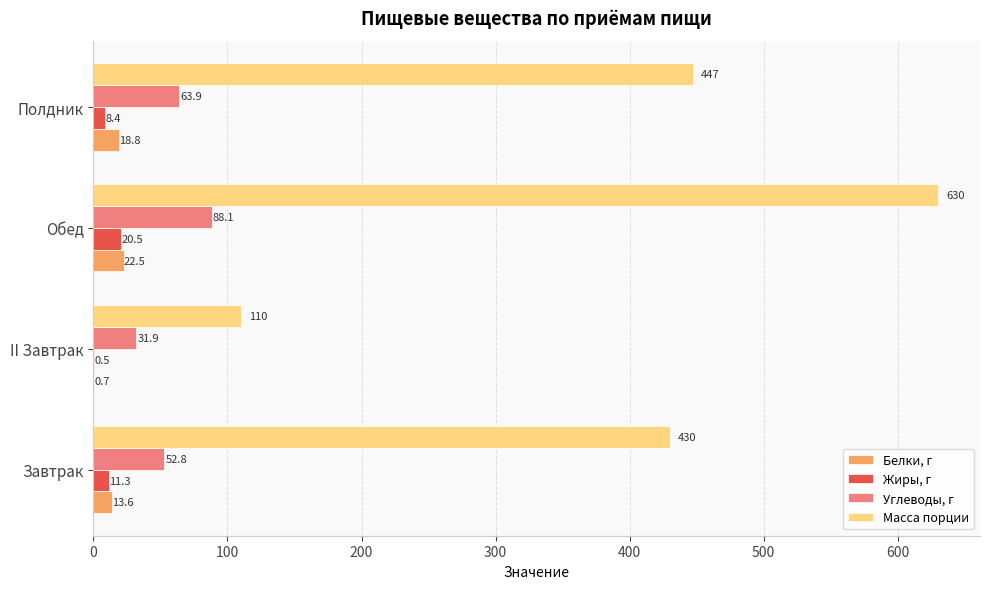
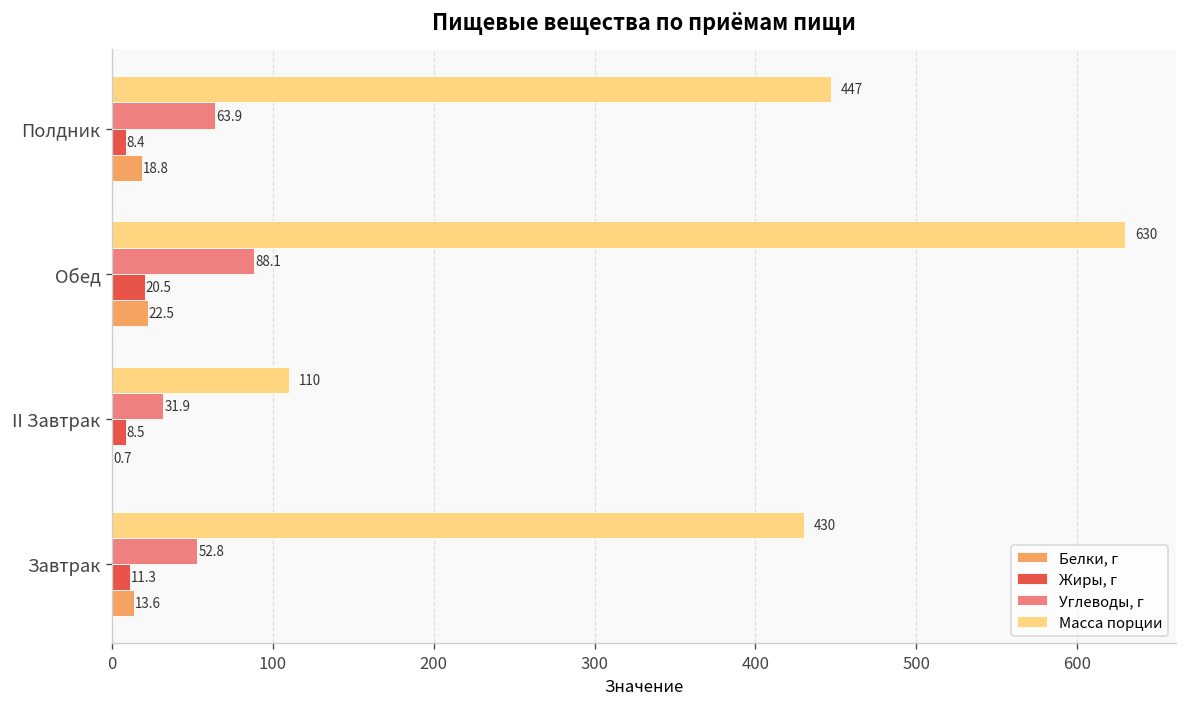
  {
    "Жиры, г": {
      "Полдник": 8.4,
      "Обед": 20.5,
-     "II Завтрак": 0.5,
+     "II Завтрак": 8.5,
      "Завтрак": 11.3
    }
  }
